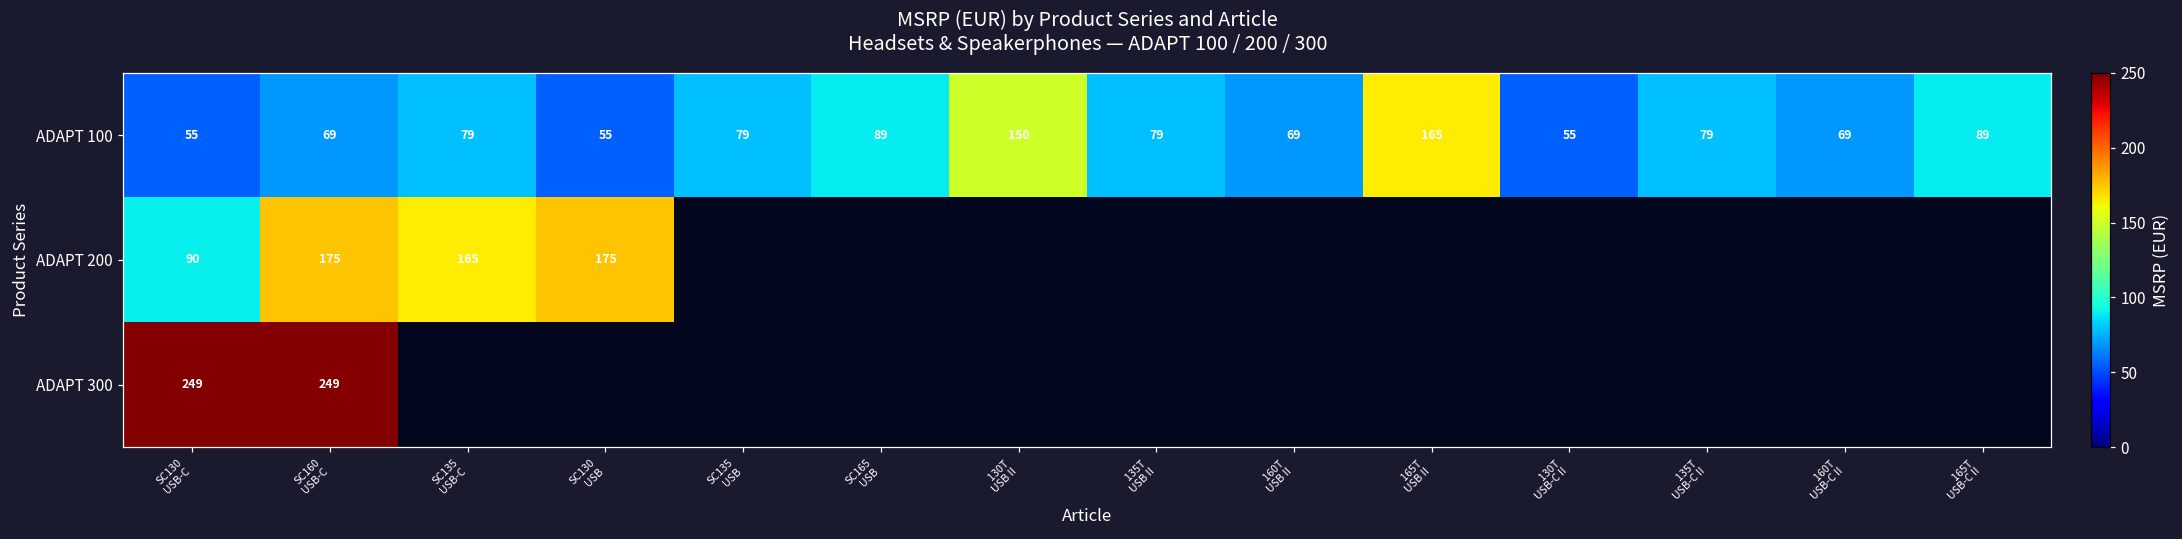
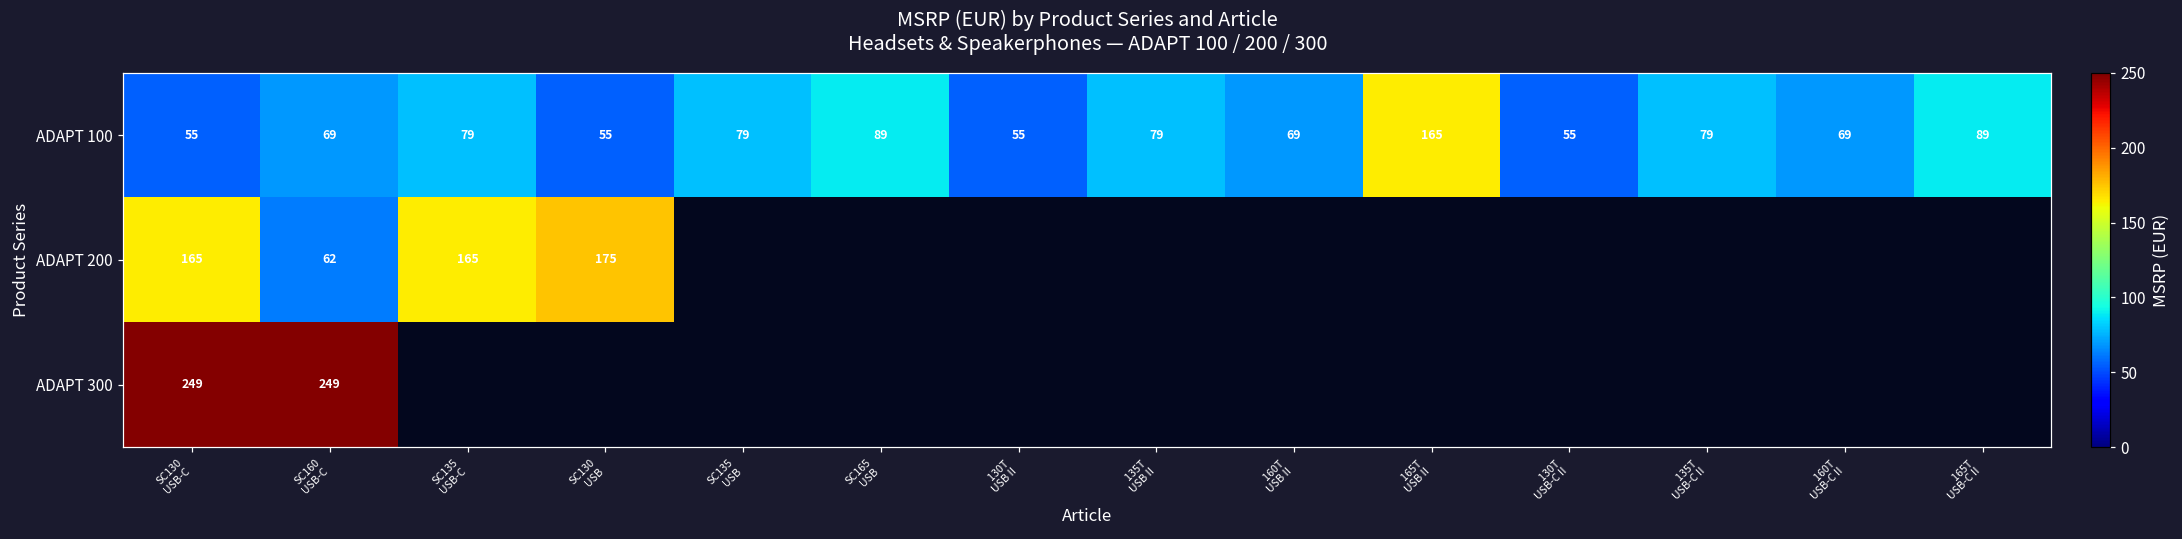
  {
    "ADAPT 100": {
      "SC130 USB-C": 55,
      "SC160 USB-C": 69,
      "SC135 USB-C": 79,
      "SC130 USB": 55,
      "SC135 USB": 79,
      "SC165 USB": 89,
-     "130T USB II": 150,
+     "130T USB II": 55,
      "135T USB II": 79,
      "160T USB II": 69,
      "165T USB II": 165,
      "130T USB-C II": 55,
      "135T USB-C II": 79,
      "160T USB-C II": 69,
      "165T USB-C II": 89
    },
    "ADAPT 200": {
-     "SC130 USB-C": 90,
-     "SC160 USB-C": 175,
+     "SC130 USB-C": 165,
+     "SC160 USB-C": 62,
      "SC135 USB-C": 165,
      "SC130 USB": 175
    },
    "ADAPT 300": {
      "SC130 USB-C": 249,
      "SC160 USB-C": 249
    }
  }
